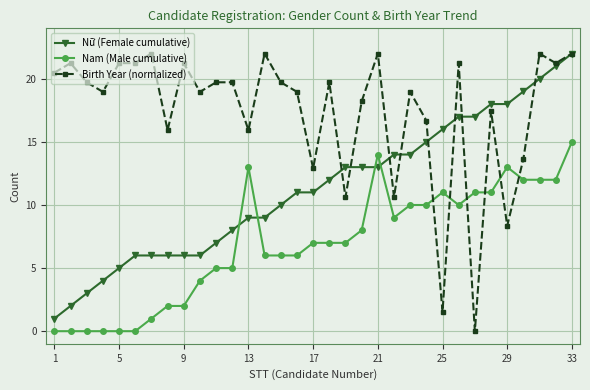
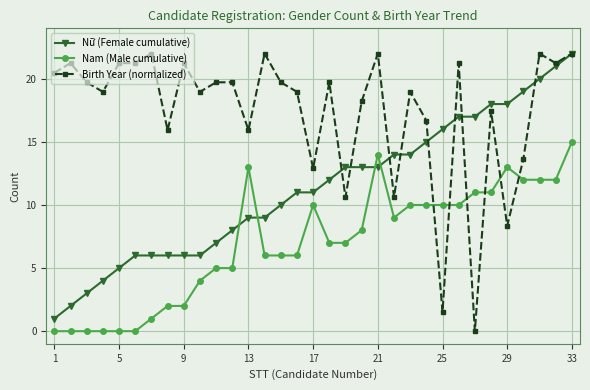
  {
    "Nam (Male cumulative)": {
      "1": 0,
      "5": 0,
      "9": 2,
      "13": 13,
-     "17": 7,
+     "17": 10,
      "21": 14,
-     "25": 11,
+     "25": 10,
      "29": 13,
      "33": 15
    }
  }
